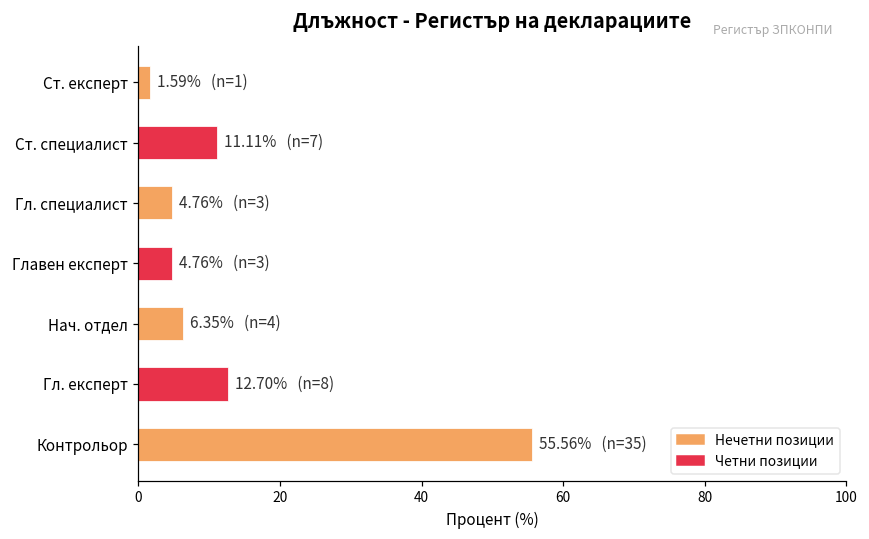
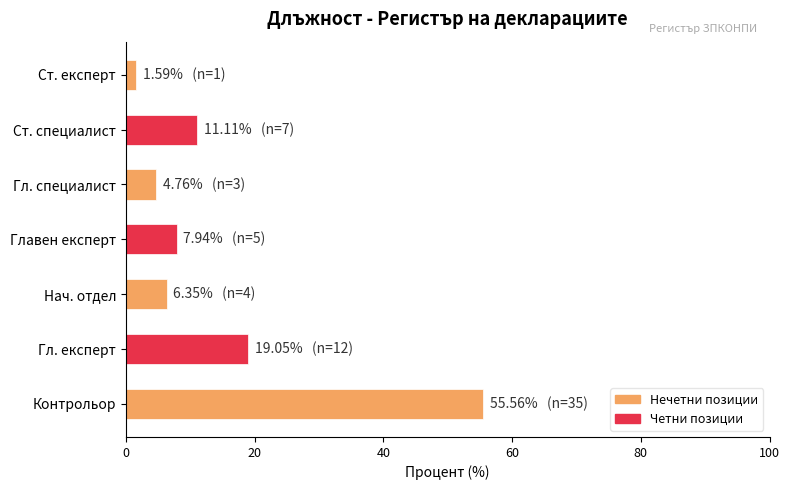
  {
    "Ст. експерт": "1.59%",
    "Ст. специалист": "11.11%",
    "Гл. специалист": "4.76%",
-   "Главен експерт": "4.76% (n=3)",
+   "Главен експерт": "7.94% (n=5)",
    "Нач. отдел": "6.35%",
-   "Гл. експерт": "12.70% (n=8)",
+   "Гл. експерт": "19.05% (n=12)",
    "Контрольор": "55.56%"
  }
